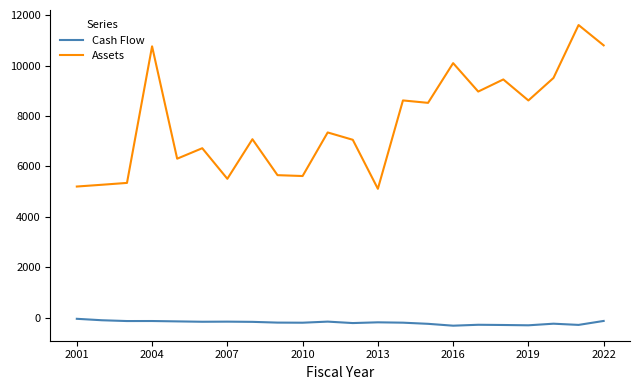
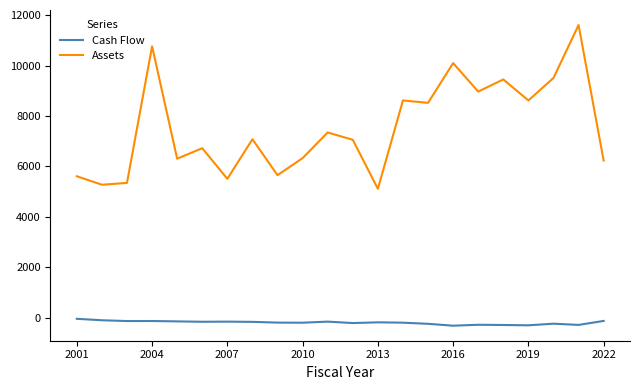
  {
    "Cash Flow": {
      "2001": 0,
      "2004": -100,
      "2007": -200,
      "2010": -200,
      "2013": -200,
      "2016": -300,
      "2019": -300,
      "2022": -100
    },
    "Assets": {
-     "2001": 5200,
+     "2001": 5600,
      "2004": 10800,
      "2007": 5500,
-     "2010": 5600,
+     "2010": 6300,
      "2013": 5100,
      "2016": 10100,
      "2019": 8600,
-     "2022": 10800
+     "2022": 6200
    }
  }
